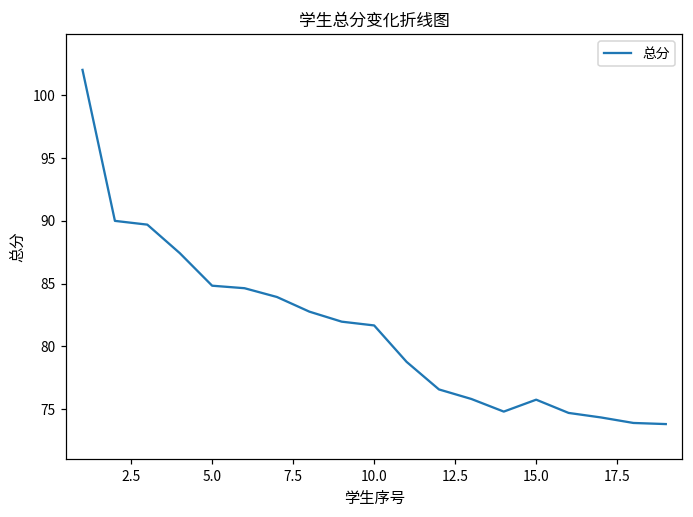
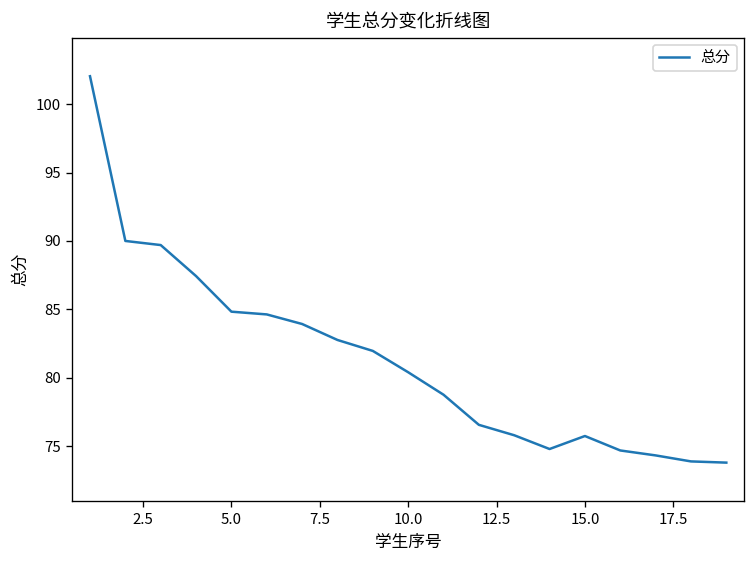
  {
    "5.0": 84.8,
-   "10.0": 81.7,
+   "10.0": 80.4,
    "15.0": 75.7
  }
